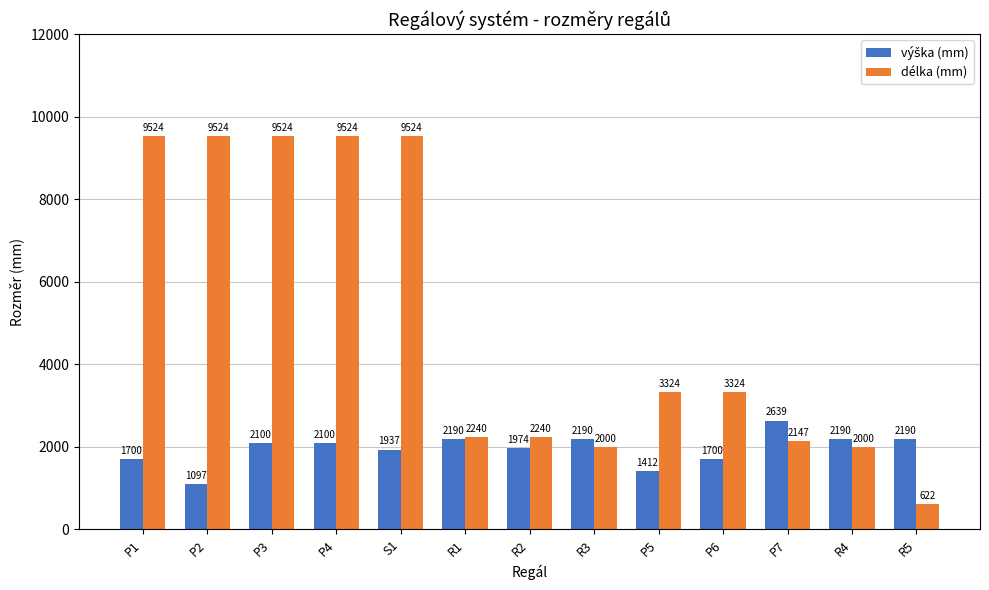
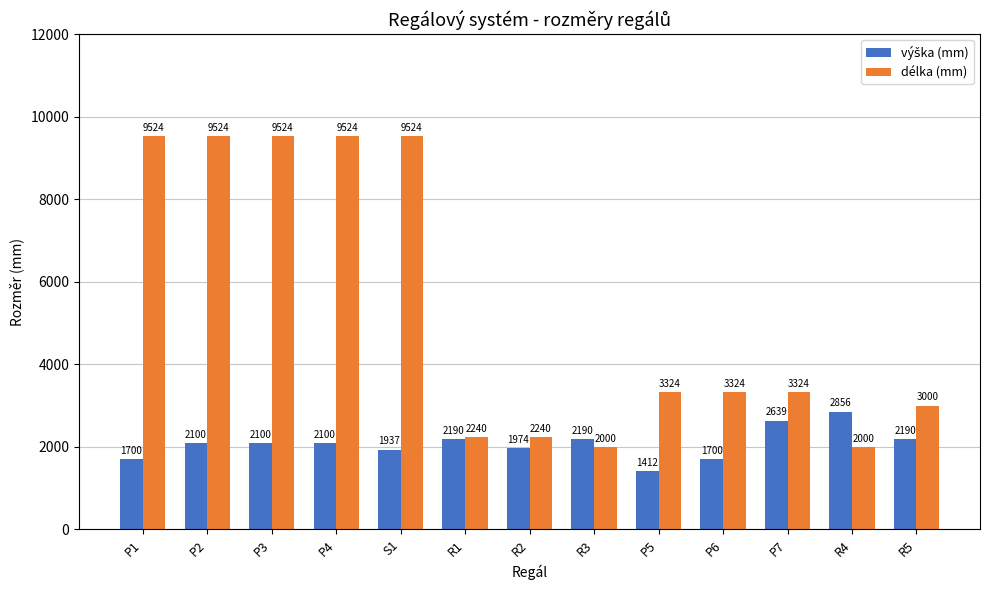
  {
    "výška (mm)": {
      "P1": 1700,
-     "P2": 1097,
+     "P2": 2100,
      "P3": 2100,
      "P4": 2100,
      "S1": 1937,
      "R1": 2190,
      "R2": 1974,
      "R3": 2190,
      "P5": 1412,
      "P6": 1700,
      "P7": 2639,
-     "R4": 2190,
+     "R4": 2856,
      "R5": 2190
    },
    "délka (mm)": {
      "P1": 9524,
      "P2": 9524,
      "P3": 9524,
      "P4": 9524,
      "S1": 9524,
      "R1": 2240,
      "R2": 2240,
      "R3": 2000,
      "P5": 3324,
      "P6": 3324,
-     "P7": 2147,
+     "P7": 3324,
      "R4": 2000,
-     "R5": 622
+     "R5": 3000
    }
  }
